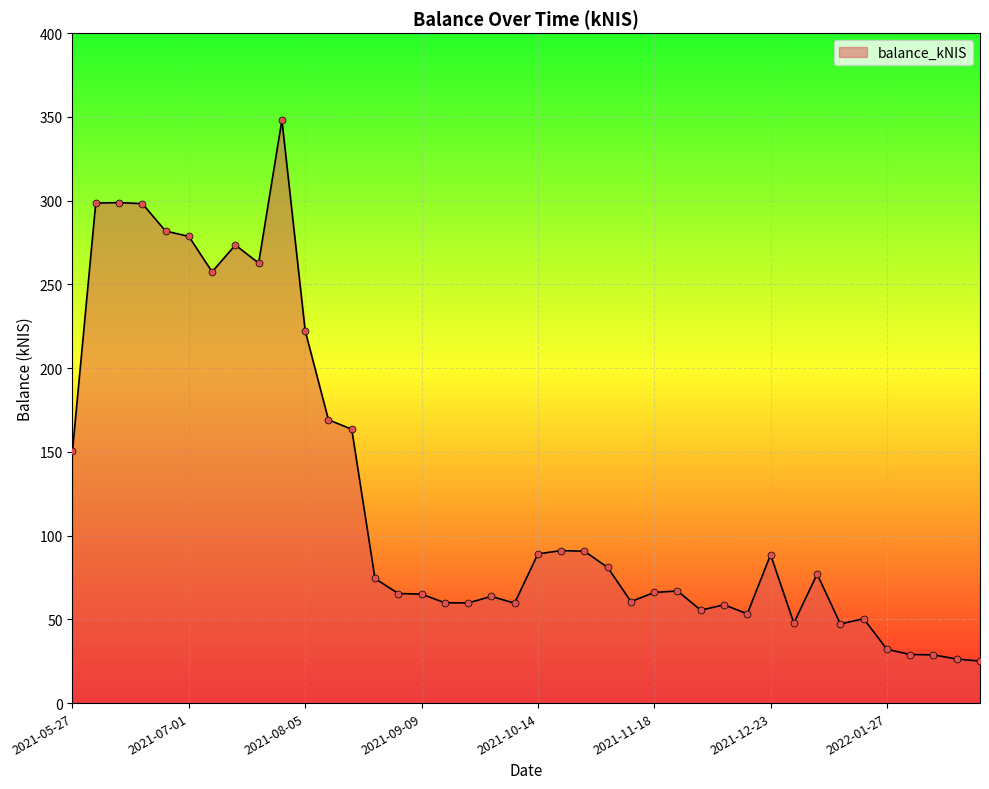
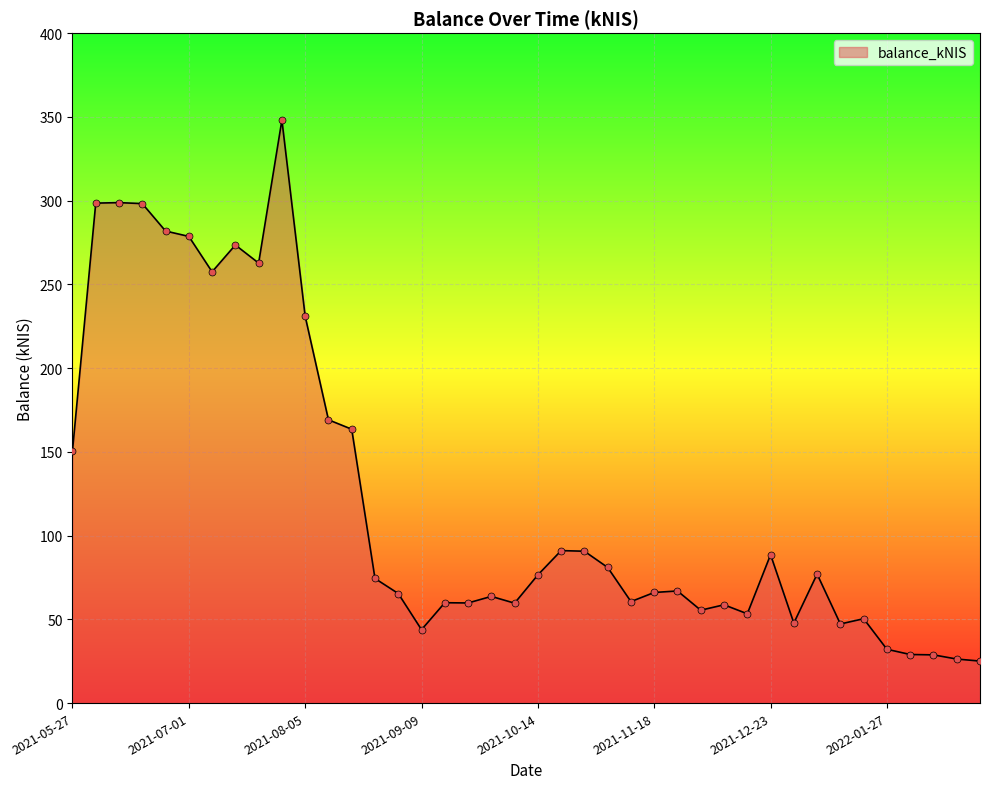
  {
    "2021-05-27": 151,
    "2021-07-01": 279,
-   "2021-08-05": 222,
-   "2021-09-09": 65,
-   "2021-10-14": 89,
+   "2021-08-05": 231,
+   "2021-09-09": 44,
+   "2021-10-14": 77,
    "2021-11-18": 66,
    "2021-12-23": 89,
    "2022-01-27": 32
  }
